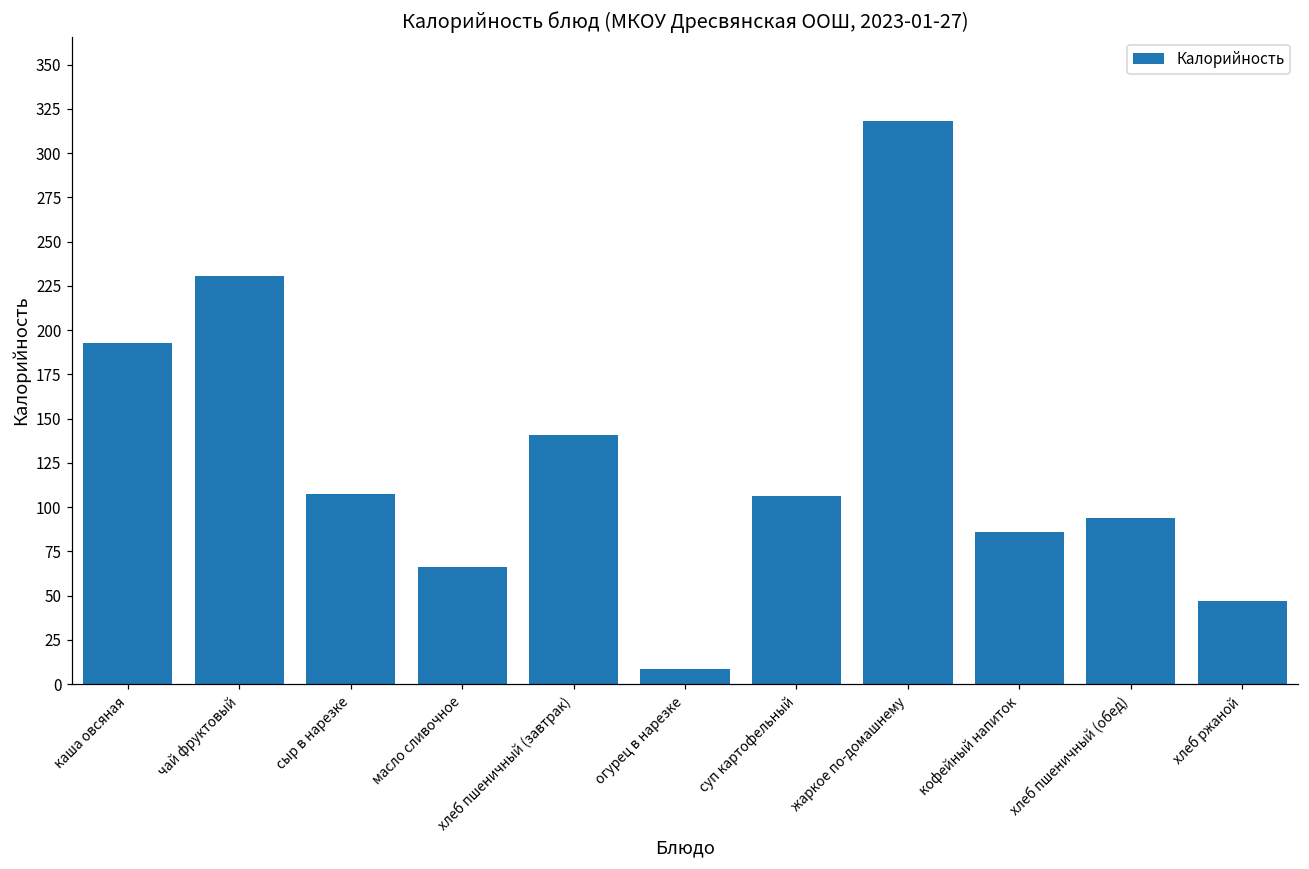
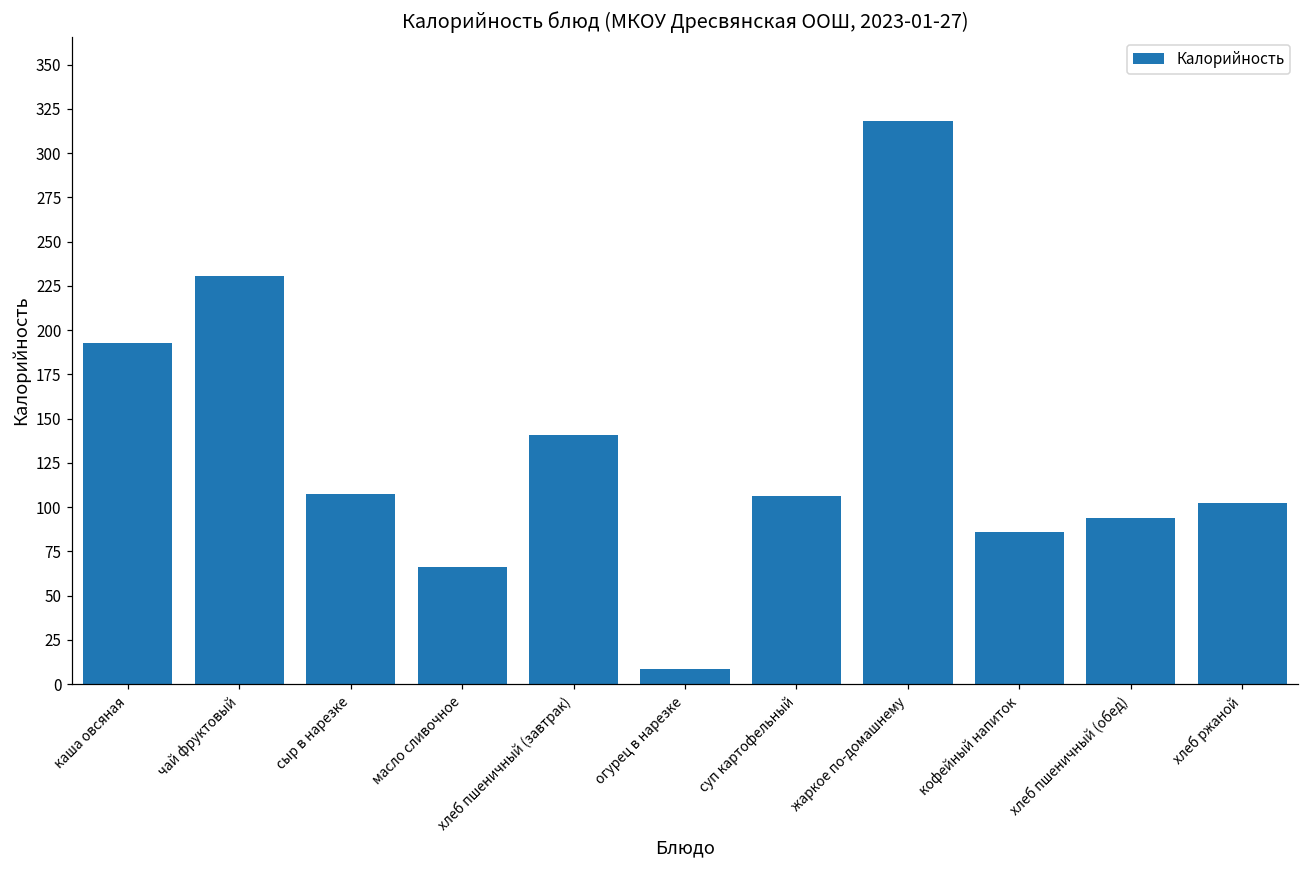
  {
    "каша овсяная": 193,
    "чай фруктовый": 231,
    "сыр в нарезке": 108,
    "масло сливочное": 66,
    "хлеб пшеничный (завтрак)": 141,
    "огурец в нарезке": 9,
    "суп картофельный": 106,
    "жаркое по-домашнему": 318,
    "кофейный напиток": 86,
    "хлеб пшеничный (обед)": 94,
-   "хлеб ржаной": 47
+   "хлеб ржаной": 103
  }
